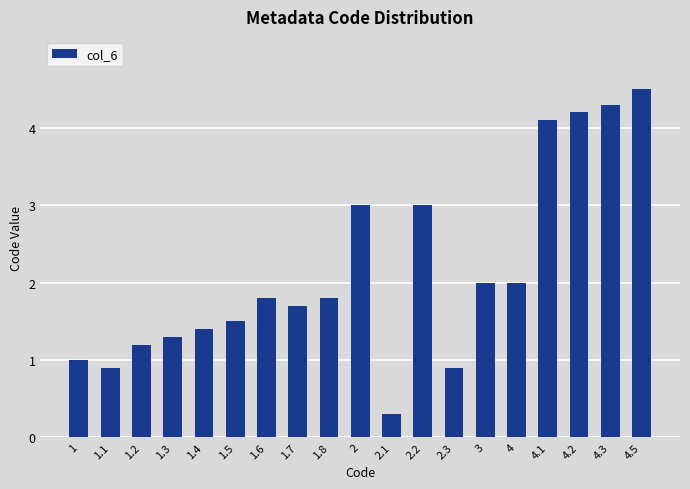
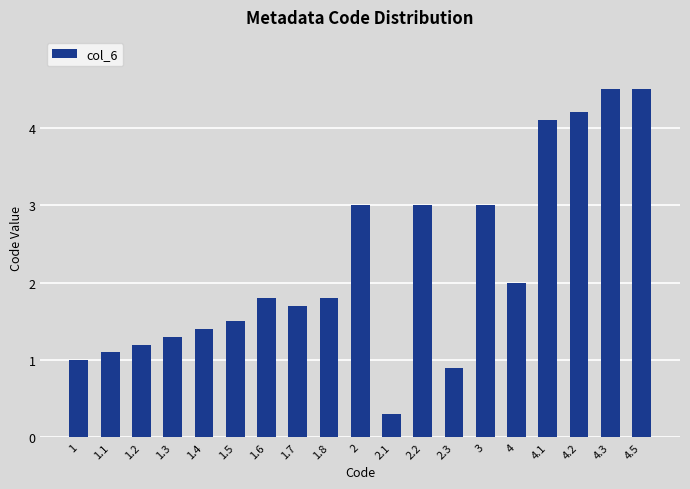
  {
    "1": 1.0,
-   "1.1": 0.9,
+   "1.1": 1.1,
    "1.2": 1.2,
    "1.3": 1.3,
    "1.4": 1.4,
    "1.5": 1.5,
    "1.6": 1.8,
    "1.7": 1.7,
    "1.8": 1.8,
    "2": 3.0,
    "2.1": 0.3,
    "2.2": 3.0,
    "2.3": 0.9,
-   "3": 2,
+   "3": 3,
    "4": 2.0,
    "4.1": 4.1,
    "4.2": 4.2,
-   "4.3": 4.3,
+   "4.3": 4.5,
    "4.5": 4.5
  }
